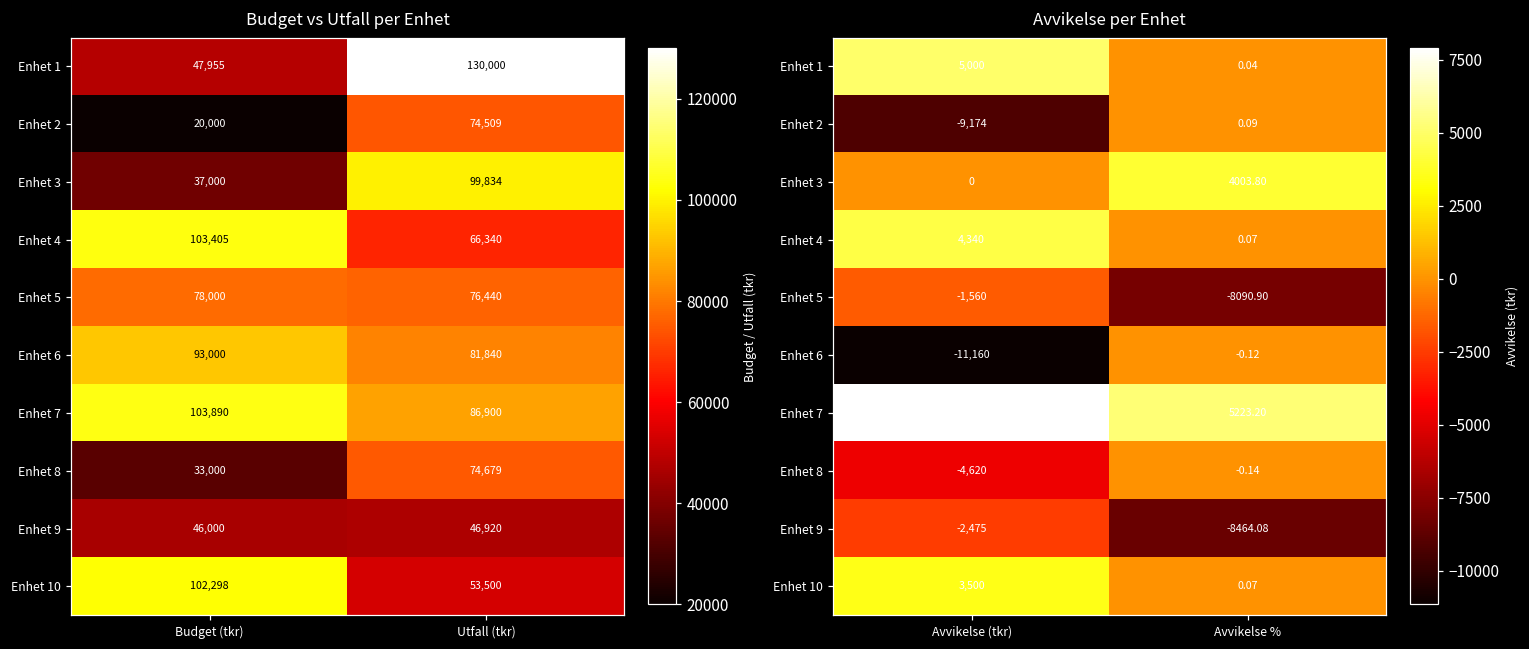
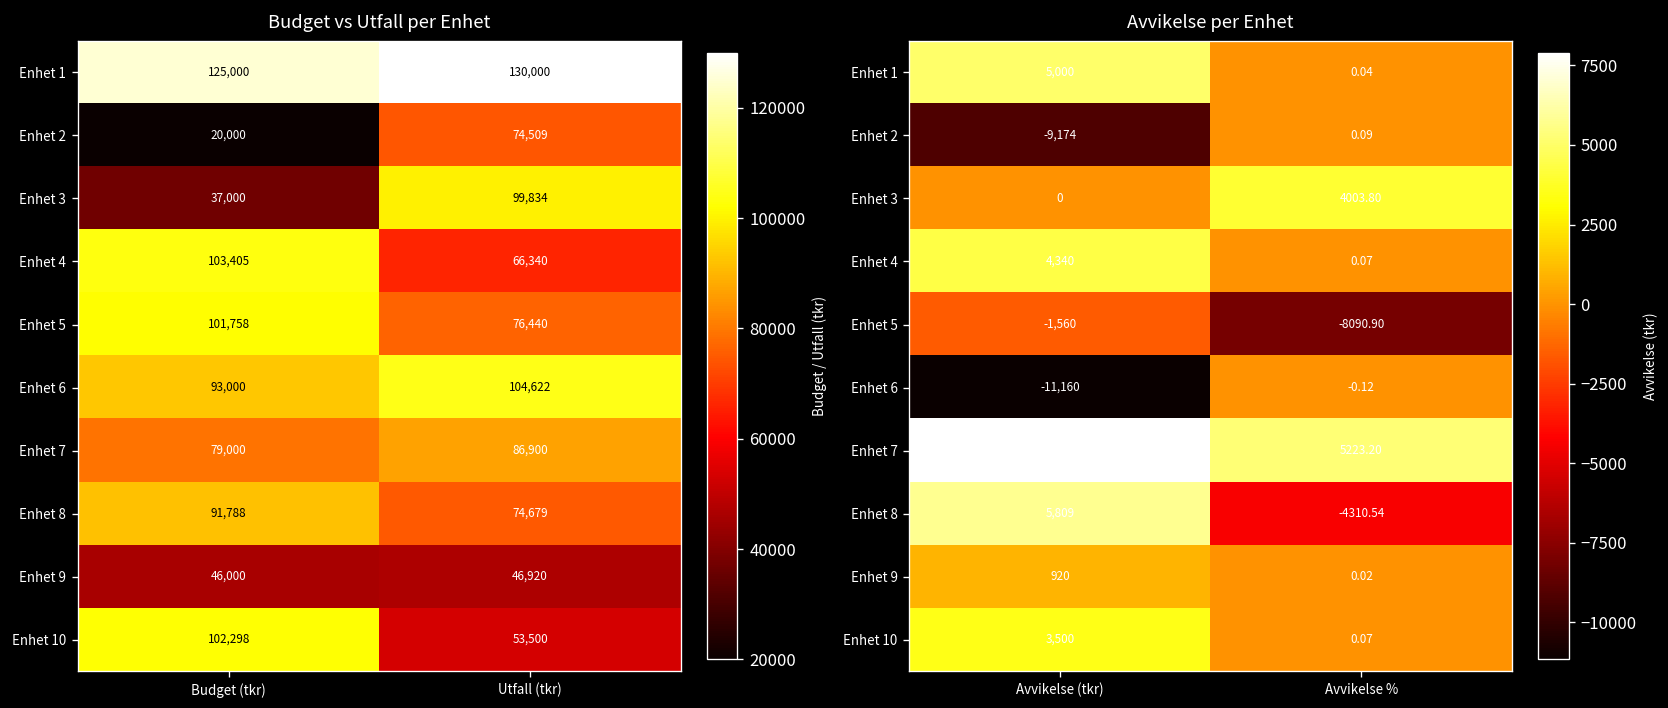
  {
    "Budget vs Utfall per Enhet": {
      "Enhet 1": {
-       "Budget (tkr)": "47,955",
+       "Budget (tkr)": "125,000",
        "Utfall (tkr)": "130,000"
      },
      "Enhet 2": {
        "Budget (tkr)": "20,000",
        "Utfall (tkr)": "74,509"
      },
      "Enhet 3": {
        "Budget (tkr)": "37,000",
        "Utfall (tkr)": "99,834"
      },
      "Enhet 4": {
        "Budget (tkr)": "103,405",
        "Utfall (tkr)": "66,340"
      },
      "Enhet 5": {
-       "Budget (tkr)": "78,000",
+       "Budget (tkr)": "101,758",
        "Utfall (tkr)": "76,440"
      },
      "Enhet 6": {
        "Budget (tkr)": "93,000",
-       "Utfall (tkr)": "81,840"
+       "Utfall (tkr)": "104,622"
      },
      "Enhet 7": {
-       "Budget (tkr)": "103,890",
+       "Budget (tkr)": "79,000",
        "Utfall (tkr)": "86,900"
      },
      "Enhet 8": {
-       "Budget (tkr)": "33,000",
+       "Budget (tkr)": "91,788",
        "Utfall (tkr)": "74,679"
      },
      "Enhet 9": {
        "Budget (tkr)": "46,000",
        "Utfall (tkr)": "46,920"
      },
      "Enhet 10": {
        "Budget (tkr)": "102,298",
        "Utfall (tkr)": "53,500"
      }
    },
    "Avvikelse per Enhet": {
      "Enhet 1": {
        "Avvikelse (tkr)": "5,000",
        "Avvikelse %": "0.04"
      },
      "Enhet 2": {
        "Avvikelse (tkr)": "-9,174",
        "Avvikelse %": "0.09"
      },
      "Enhet 3": {
        "Avvikelse (tkr)": "0",
        "Avvikelse %": "4003.80"
      },
      "Enhet 4": {
        "Avvikelse (tkr)": "4,340",
        "Avvikelse %": "0.07"
      },
      "Enhet 5": {
        "Avvikelse (tkr)": "-1,560",
        "Avvikelse %": "-8090.90"
      },
      "Enhet 6": {
        "Avvikelse (tkr)": "-11,160",
        "Avvikelse %": "-0.12"
      },
      "Enhet 7": {
        "Avvikelse %": "5223.20"
      },
      "Enhet 8": {
-       "Avvikelse (tkr)": "-4,620",
-       "Avvikelse %": "-0.14"
+       "Avvikelse (tkr)": "5,809",
+       "Avvikelse %": "-4310.54"
      },
      "Enhet 9": {
-       "Avvikelse (tkr)": "-2,475",
-       "Avvikelse %": "-8464.08"
+       "Avvikelse (tkr)": "920",
+       "Avvikelse %": "0.02"
      },
      "Enhet 10": {
        "Avvikelse (tkr)": "3,500",
        "Avvikelse %": "0.07"
      }
    }
  }
